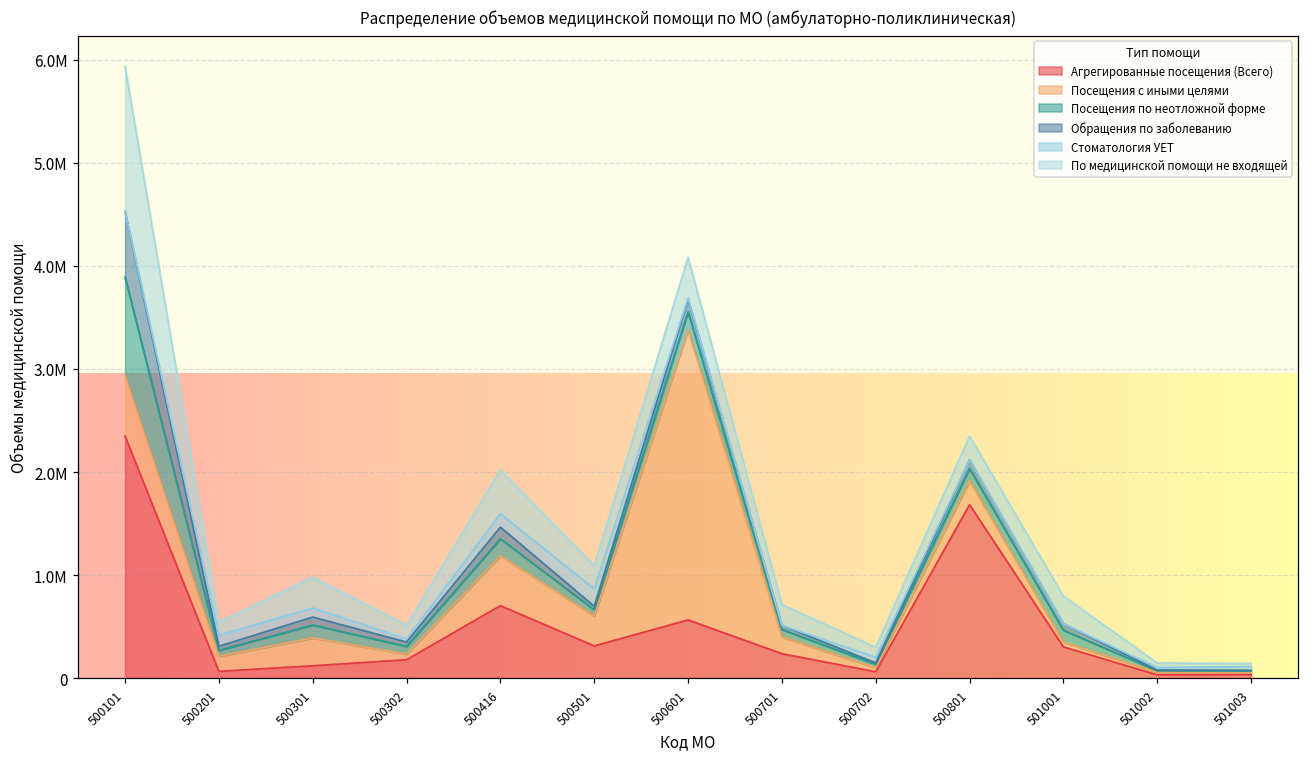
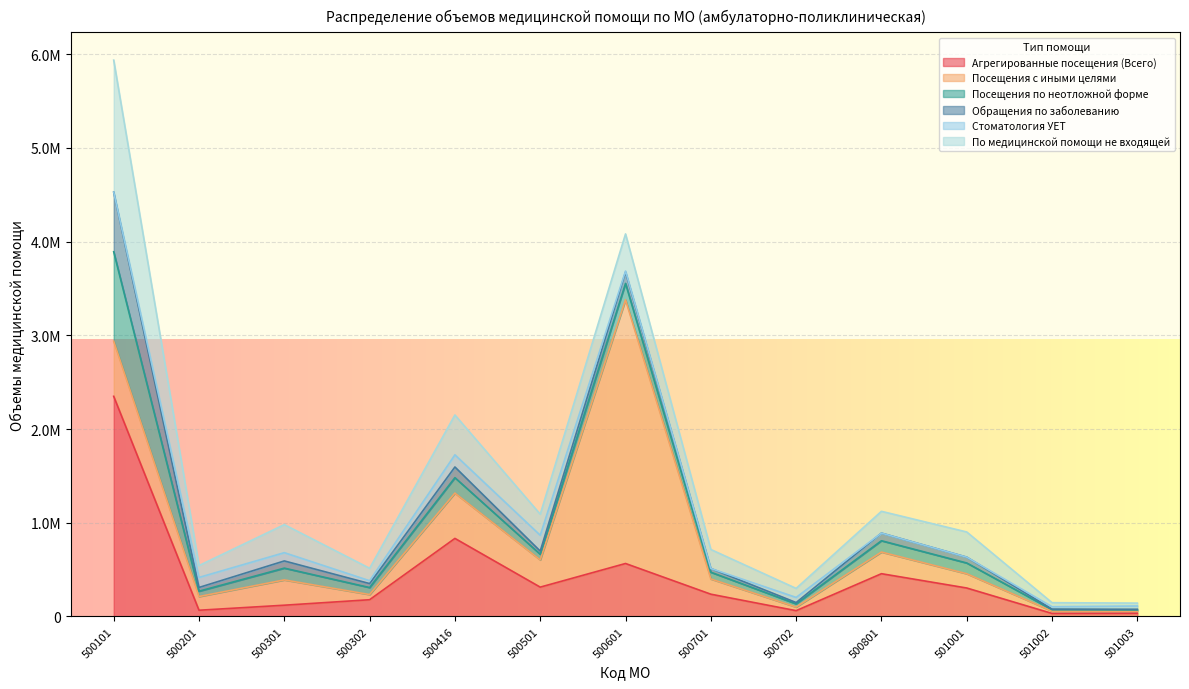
  {
    "Агрегированные посещения (Всего)": {
      "500101": 2300000,
      "500201": 100000,
      "500301": 100000,
      "500302": 200000,
-     "500416": 700000,
+     "500416": 800000,
      "500501": 300000,
      "500601": 600000,
      "500701": 200000,
      "500702": 100000,
-     "500801": 1700000,
+     "500801": 500000,
      "501001": 300000
    },
    "Посещения с иными целями": {
      "500101": 600000,
      "500201": 100000,
      "500301": 300000,
      "500302": 100000,
      "500416": 500000,
      "500501": 300000,
      "500601": 2800000,
      "500701": 200000,
      "500702": 0,
      "500801": 200000,
-     "501001": 0
+     "501001": 200000
    }
  }
